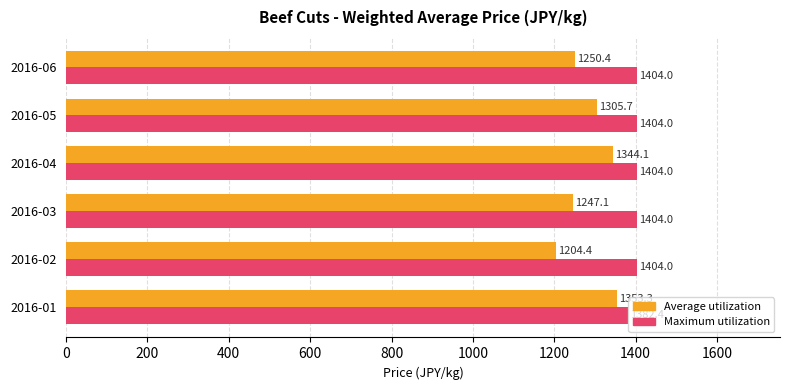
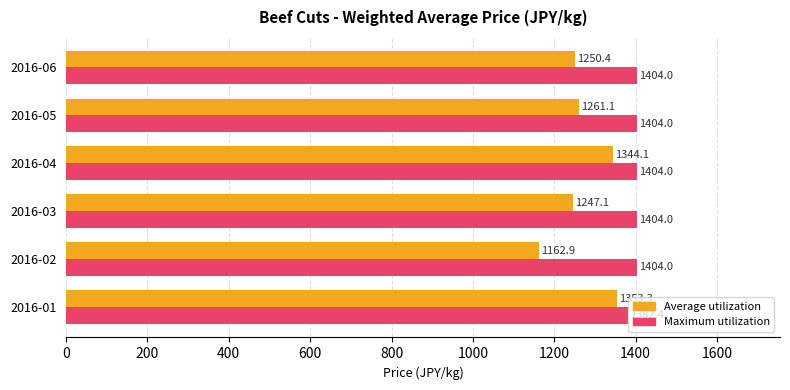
  {
    "Average utilization": {
      "2016-06": 1250.4,
-     "2016-05": 1305.7,
+     "2016-05": 1261.1,
      "2016-04": 1344.1,
      "2016-03": 1247.1,
-     "2016-02": 1204.4
+     "2016-02": 1162.9
    },
    "Maximum utilization": {
      "2016-06": 1404.0,
      "2016-05": 1404.0,
      "2016-04": 1404.0,
      "2016-03": 1404.0,
      "2016-02": 1404.0
    }
  }
